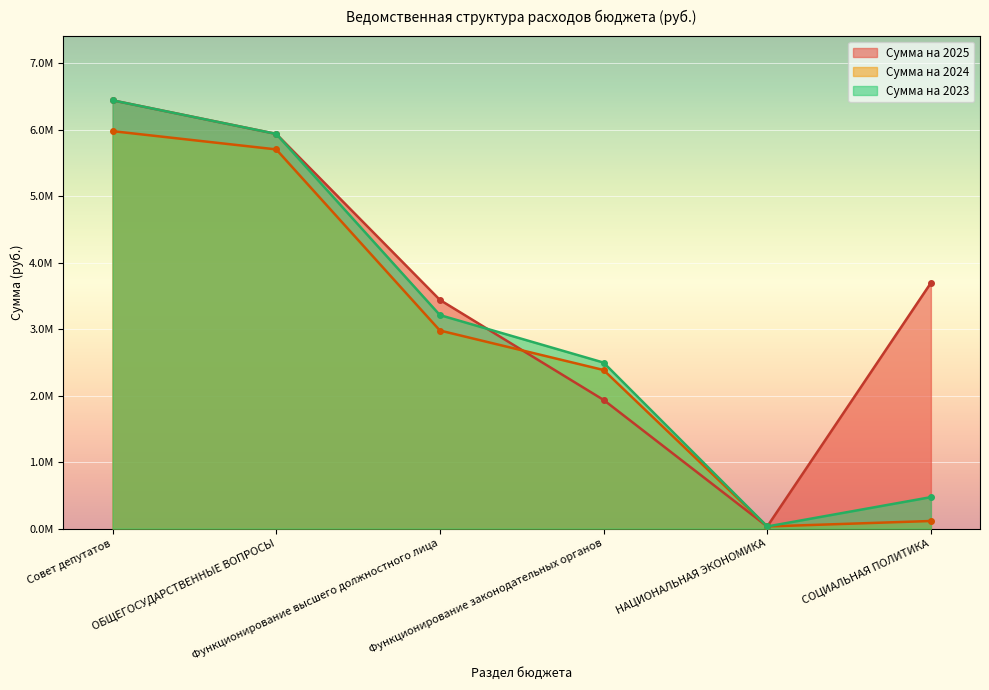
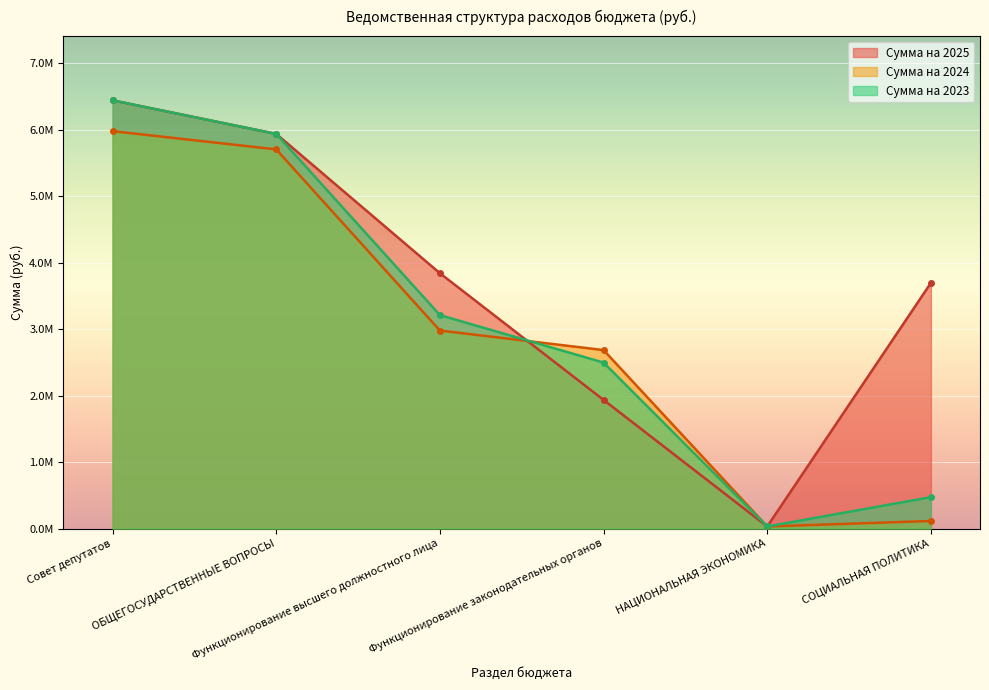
  {
    "Сумма на 2025": {
-     "Функционирование высшего должностного лица": 3400000,
+     "Функционирование высшего должностного лица": 3800000,
      "Функционирование законодательных органов": 1900000,
      "СОЦИАЛЬНАЯ ПОЛИТИКА": 3700000
    },
    "Сумма на 2024": {
      "Совет депутатов": 6000000,
      "ОБЩЕГОСУДАРСТВЕННЫЕ ВОПРОСЫ": 5700000,
      "Функционирование высшего должностного лица": 3000000,
-     "Функционирование законодательных органов": 2400000,
+     "Функционирование законодательных органов": 2700000,
      "СОЦИАЛЬНАЯ ПОЛИТИКА": 100000
    },
    "Сумма на 2023": {
      "Функционирование высшего должностного лица": 3200000,
      "Функционирование законодательных органов": 2500000,
      "СОЦИАЛЬНАЯ ПОЛИТИКА": 500000
    }
  }
